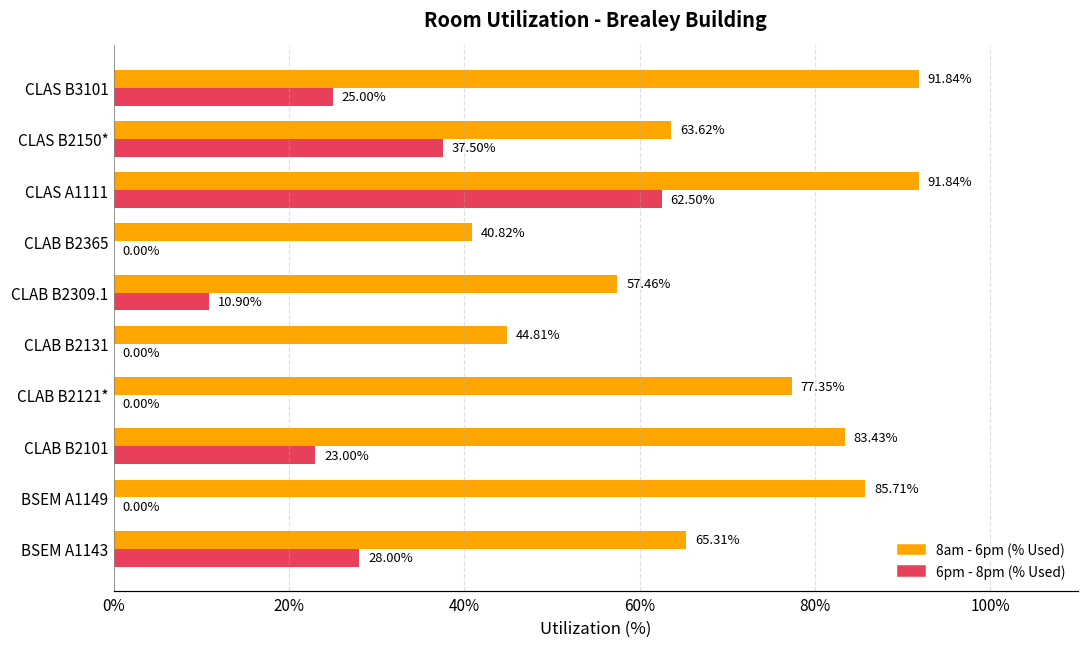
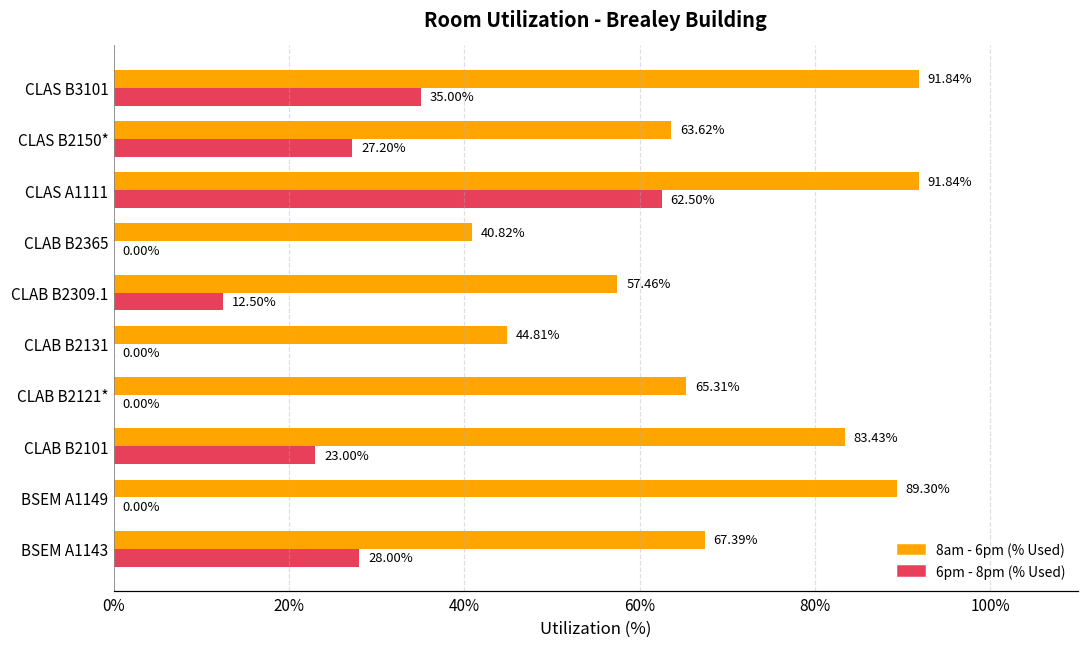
  {
    "8am - 6pm (% Used)": {
      "CLAS B3101": "91.84%",
      "CLAS B2150*": "63.62%",
      "CLAS A1111": "91.84%",
      "CLAB B2365": "40.82%",
      "CLAB B2309.1": "57.46%",
      "CLAB B2131": "44.81%",
-     "CLAB B2121*": "77.35%",
+     "CLAB B2121*": "65.31%",
      "CLAB B2101": "83.43%",
-     "BSEM A1149": "85.71%",
-     "BSEM A1143": "65.31%"
+     "BSEM A1149": "89.30%",
+     "BSEM A1143": "67.39%"
    },
    "6pm - 8pm (% Used)": {
-     "CLAS B3101": "25.00%",
-     "CLAS B2150*": "37.50%",
+     "CLAS B3101": "35.00%",
+     "CLAS B2150*": "27.20%",
      "CLAS A1111": "62.50%",
      "CLAB B2365": "0.00%",
-     "CLAB B2309.1": "10.90%",
+     "CLAB B2309.1": "12.50%",
      "CLAB B2131": "0.00%",
      "CLAB B2121*": "0.00%",
      "CLAB B2101": "23.00%",
      "BSEM A1149": "0.00%",
      "BSEM A1143": "28.00%"
    }
  }
